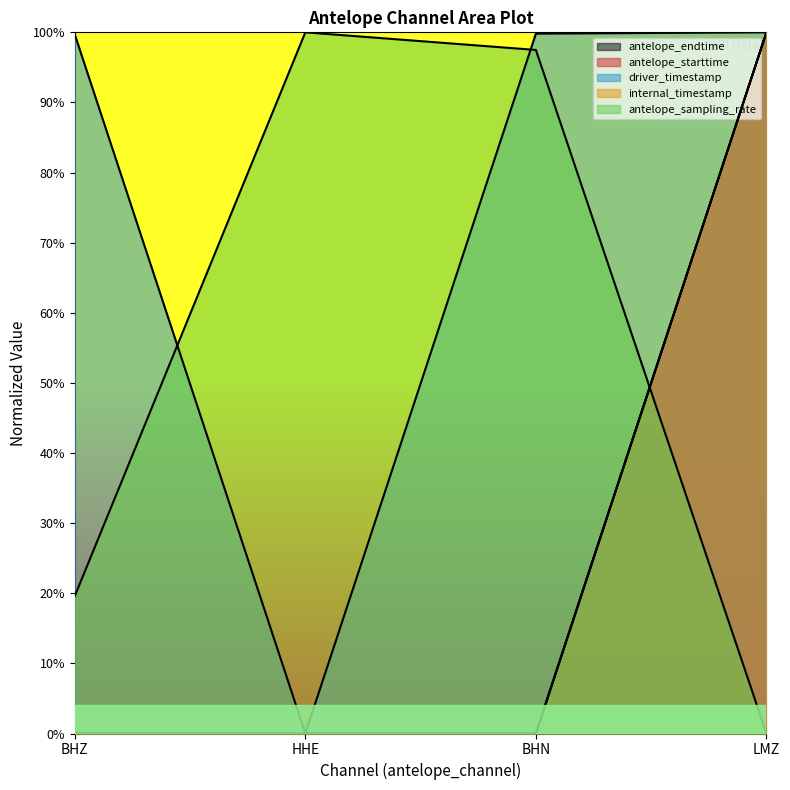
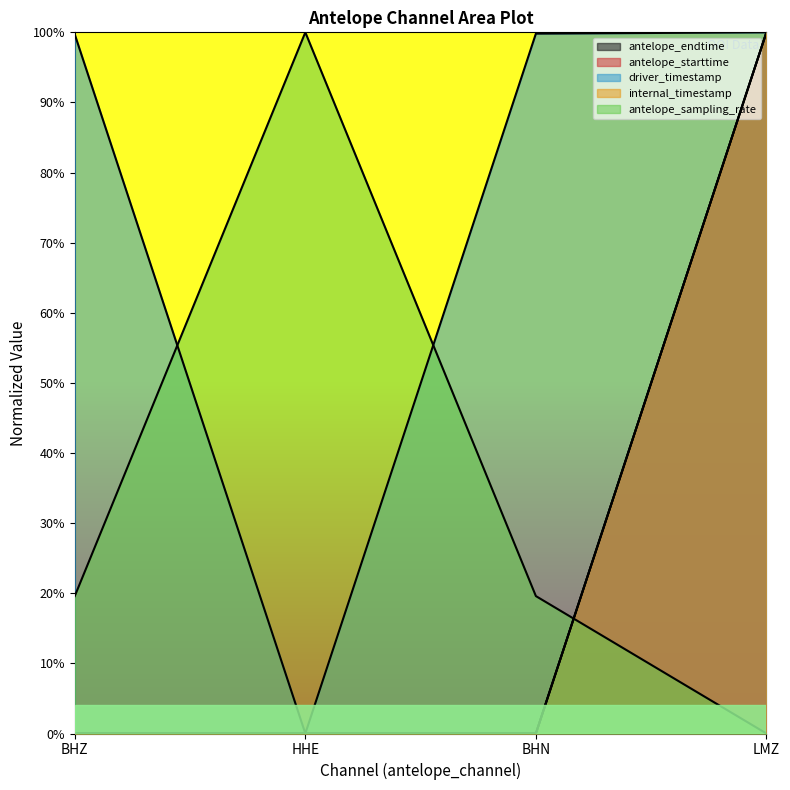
  {
    "driver_timestamp": {
      "BHZ": "100%",
      "BHN": "100%"
    },
    "antelope_sampling_rate": {
      "BHZ": "20%",
      "HHE": "100%",
-     "BHN": "97%"
+     "BHN": "20%"
    }
  }
